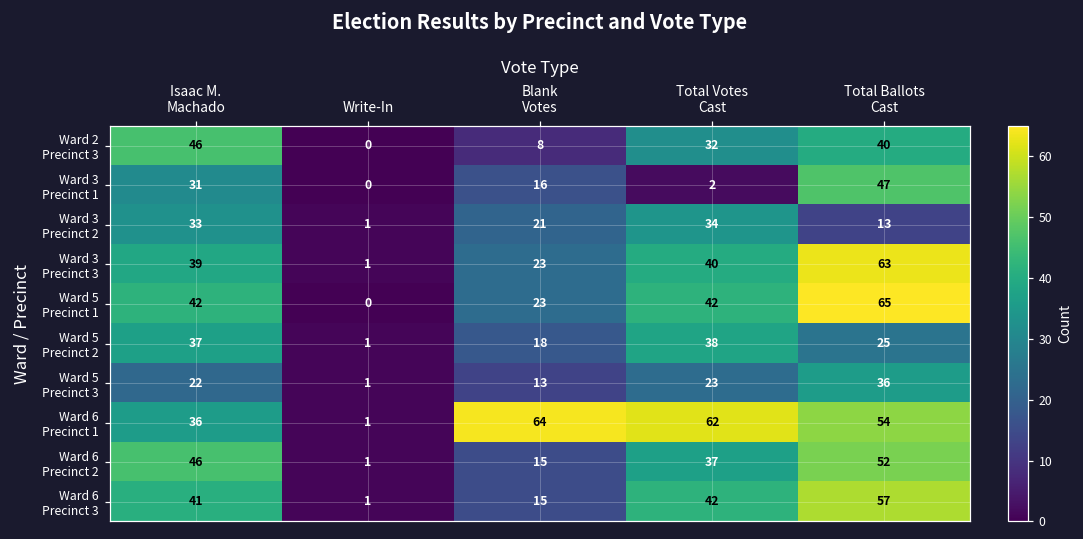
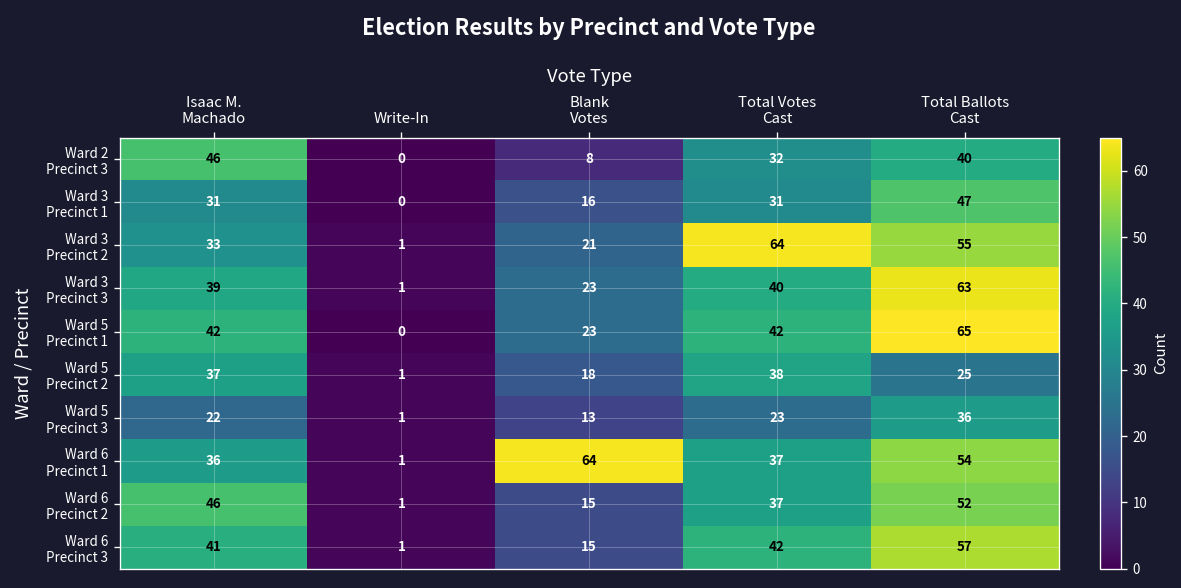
  {
    "Ward 2 Precinct 3": {
      "Isaac M. Machado": 46,
      "Write-In": 0,
      "Blank Votes": 8,
      "Total Votes Cast": 32,
      "Total Ballots Cast": 40
    },
    "Ward 3 Precinct 1": {
      "Isaac M. Machado": 31,
      "Write-In": 0,
      "Blank Votes": 16,
-     "Total Votes Cast": 2,
+     "Total Votes Cast": 31,
      "Total Ballots Cast": 47
    },
    "Ward 3 Precinct 2": {
      "Isaac M. Machado": 33,
      "Write-In": 1,
      "Blank Votes": 21,
-     "Total Votes Cast": 34,
-     "Total Ballots Cast": 13
+     "Total Votes Cast": 64,
+     "Total Ballots Cast": 55
    },
    "Ward 3 Precinct 3": {
      "Isaac M. Machado": 39,
      "Write-In": 1,
      "Blank Votes": 23,
      "Total Votes Cast": 40,
      "Total Ballots Cast": 63
    },
    "Ward 5 Precinct 1": {
      "Isaac M. Machado": 42,
      "Write-In": 0,
      "Blank Votes": 23,
      "Total Votes Cast": 42,
      "Total Ballots Cast": 65
    },
    "Ward 5 Precinct 2": {
      "Isaac M. Machado": 37,
      "Write-In": 1,
      "Blank Votes": 18,
      "Total Votes Cast": 38,
      "Total Ballots Cast": 25
    },
    "Ward 5 Precinct 3": {
      "Isaac M. Machado": 22,
      "Write-In": 1,
      "Blank Votes": 13,
      "Total Votes Cast": 23,
      "Total Ballots Cast": 36
    },
    "Ward 6 Precinct 1": {
      "Isaac M. Machado": 36,
      "Write-In": 1,
      "Blank Votes": 64,
-     "Total Votes Cast": 62,
+     "Total Votes Cast": 37,
      "Total Ballots Cast": 54
    },
    "Ward 6 Precinct 2": {
      "Isaac M. Machado": 46,
      "Write-In": 1,
      "Blank Votes": 15,
      "Total Votes Cast": 37,
      "Total Ballots Cast": 52
    },
    "Ward 6 Precinct 3": {
      "Isaac M. Machado": 41,
      "Write-In": 1,
      "Blank Votes": 15,
      "Total Votes Cast": 42,
      "Total Ballots Cast": 57
    }
  }
